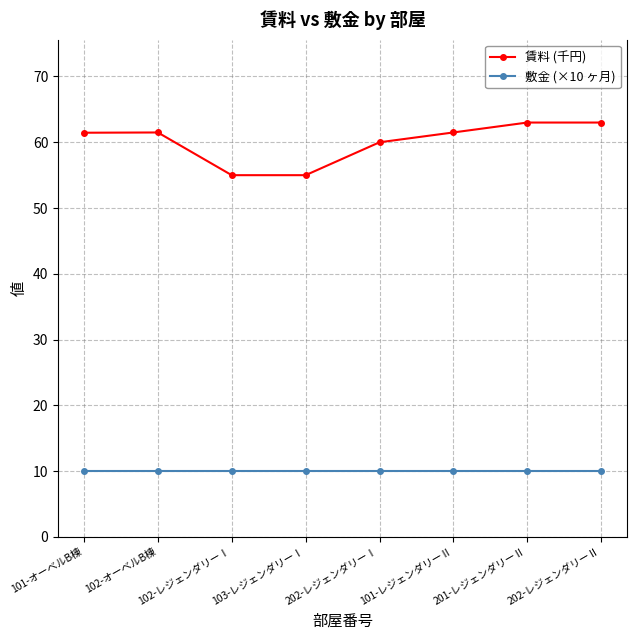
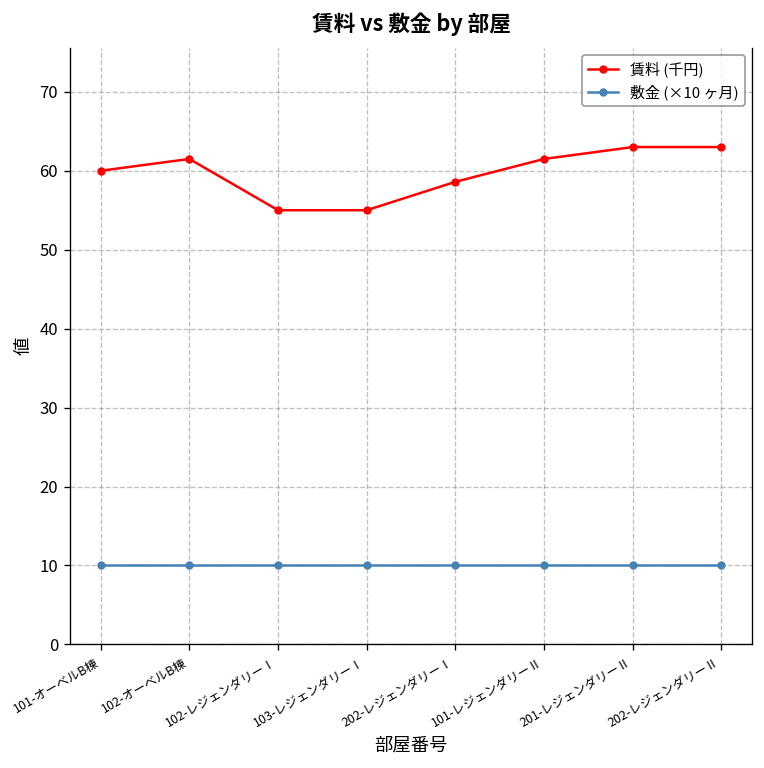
  {
    "賃料 (千円)": {
-     "101-オーベルB棟": 61,
+     "101-オーベルB棟": 60,
      "102-オーベルB棟": 61,
      "102-レジェンダリーⅠ": 55,
      "103-レジェンダリーⅠ": 55,
-     "202-レジェンダリーⅠ": 60,
+     "202-レジェンダリーⅠ": 59,
      "101-レジェンダリーⅡ": 61,
      "201-レジェンダリーⅡ": 63,
      "202-レジェンダリーⅡ": 63
    },
    "敷金 (×10 ヶ月)": {
      "101-オーベルB棟": 10,
      "102-オーベルB棟": 10,
      "102-レジェンダリーⅠ": 10,
      "103-レジェンダリーⅠ": 10,
      "202-レジェンダリーⅠ": 10,
      "101-レジェンダリーⅡ": 10,
      "201-レジェンダリーⅡ": 10,
      "202-レジェンダリーⅡ": 10
    }
  }
